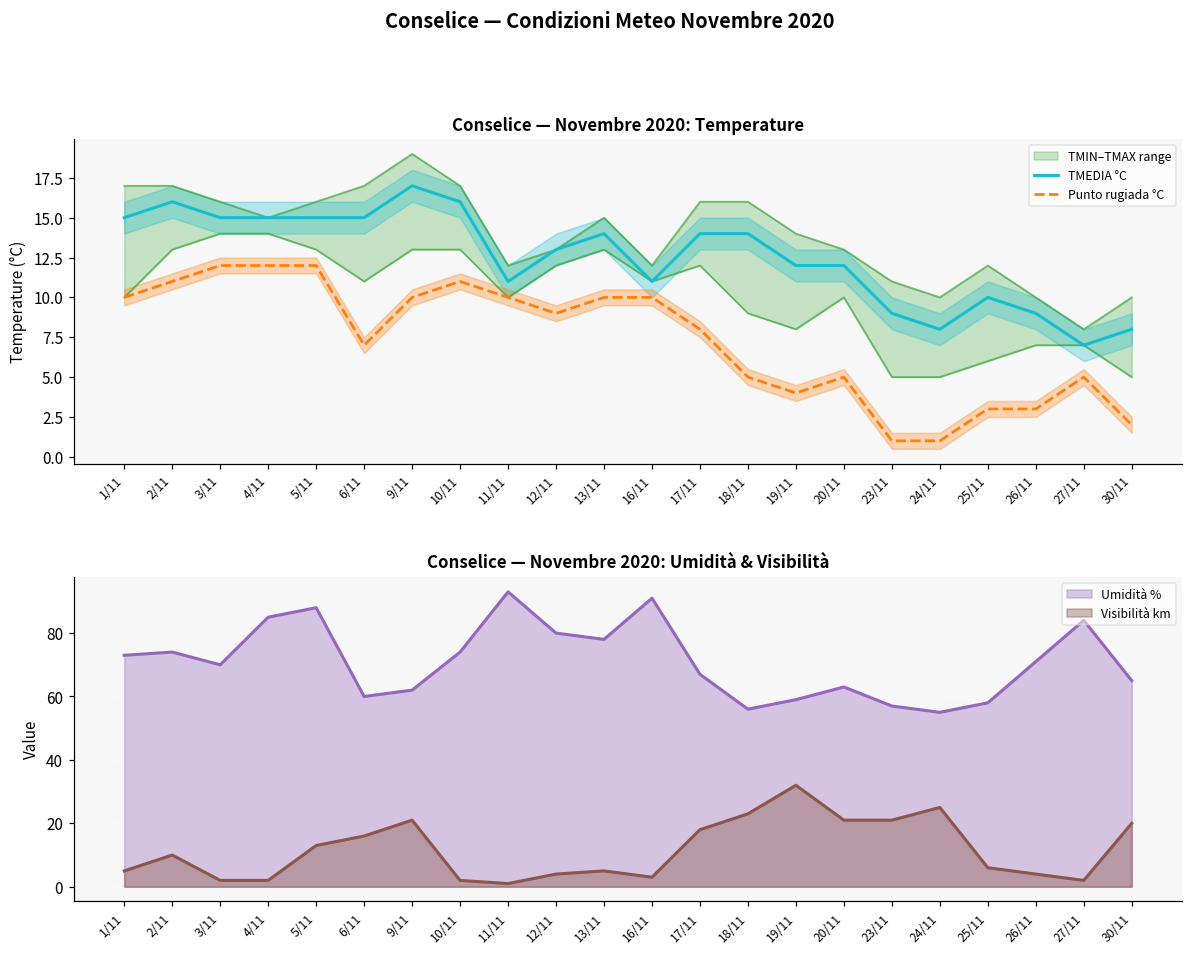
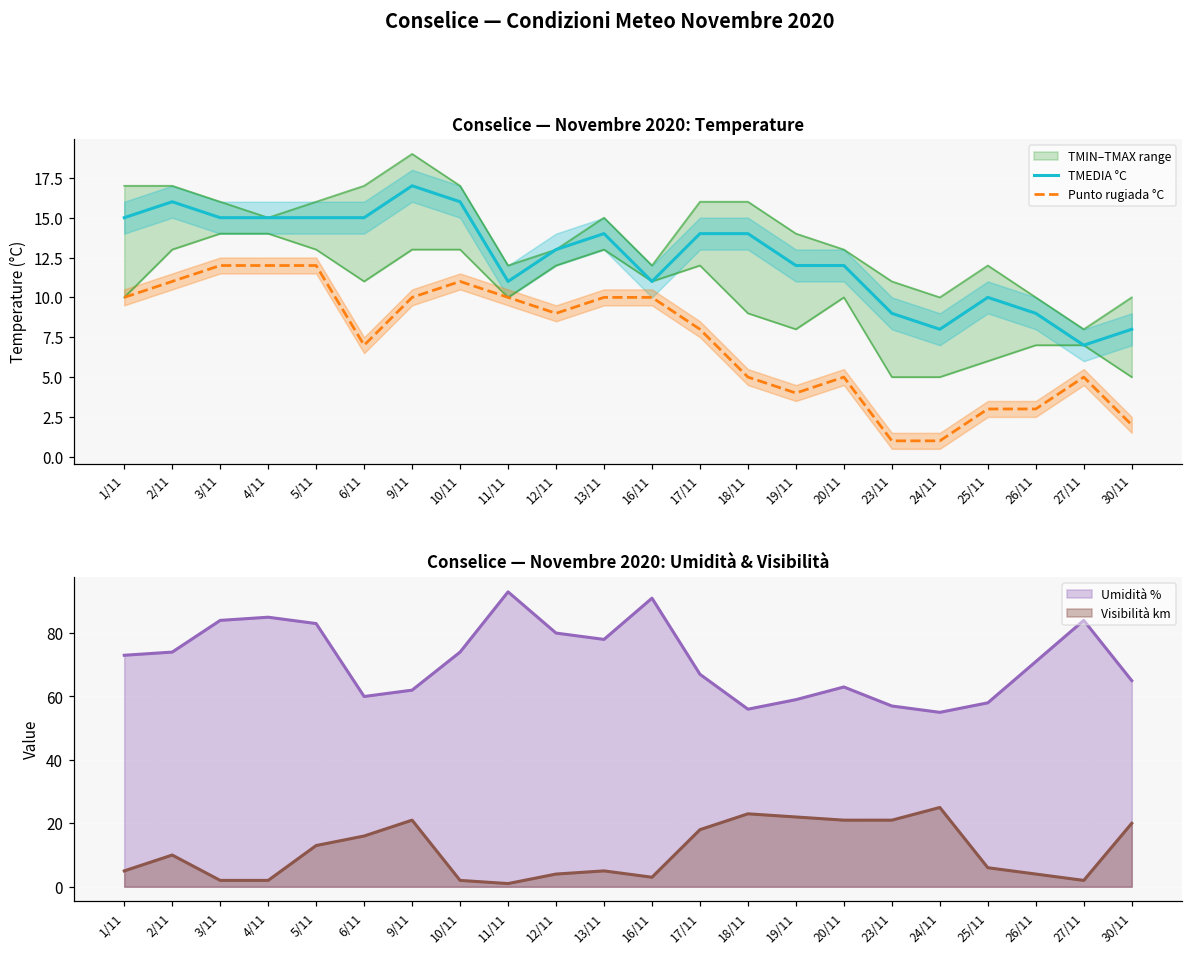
  {
    "Conselice — Novembre 2020: Umidità & Visibilità": {
      "Umidità %": {
        "1/11": 73,
        "2/11": 74,
-       "3/11": 70,
+       "3/11": 84,
        "4/11": 85,
-       "5/11": 88,
+       "5/11": 83,
        "6/11": 60,
        "9/11": 62,
        "10/11": 74,
        "11/11": 93,
        "12/11": 80,
        "13/11": 78,
        "16/11": 91,
        "17/11": 67,
        "18/11": 56,
        "19/11": 59,
        "20/11": 63,
        "23/11": 57,
        "24/11": 55,
        "25/11": 58,
        "26/11": 71,
        "30/11": 65
      },
      "Visibilità km": {
        "1/11": 5,
        "2/11": 10,
        "3/11": 2,
        "4/11": 2,
        "5/11": 13,
        "6/11": 16,
        "9/11": 21,
        "10/11": 2,
        "11/11": 1,
        "12/11": 4,
        "13/11": 5,
        "16/11": 3,
        "17/11": 18,
        "18/11": 23,
-       "19/11": 32,
+       "19/11": 22,
        "20/11": 21,
        "23/11": 21,
        "24/11": 25,
        "25/11": 6,
        "26/11": 4,
        "27/11": 2,
        "30/11": 20
      }
    }
  }
